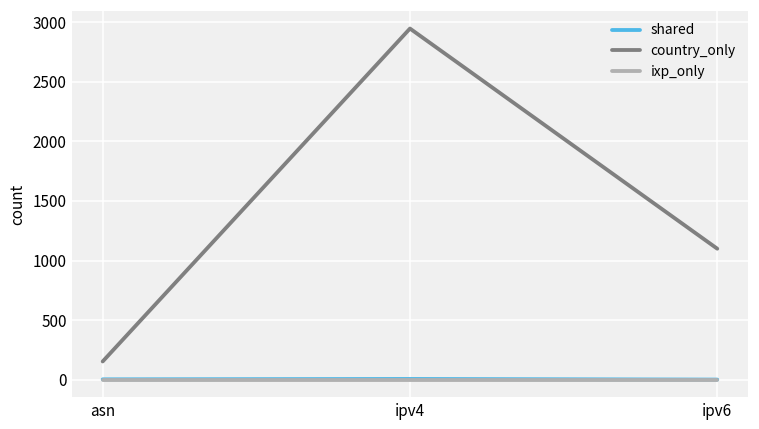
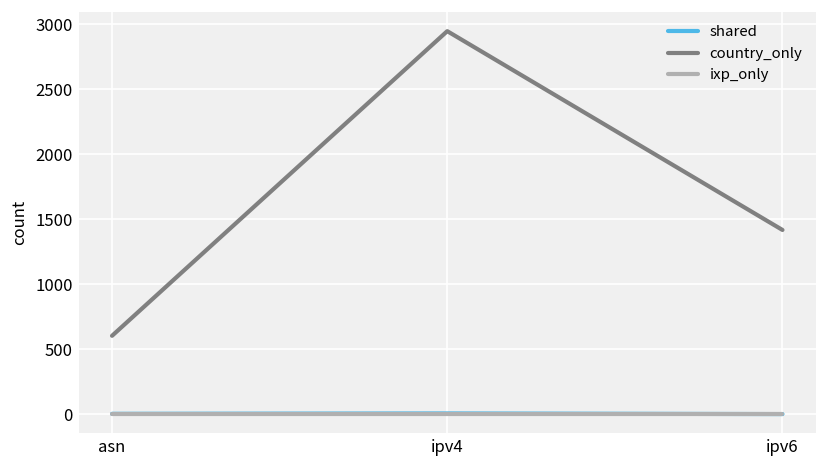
  {
    "country_only": {
-     "asn": 150,
+     "asn": 600,
      "ipv4": 2950,
-     "ipv6": 1100
+     "ipv6": 1420
    }
  }
